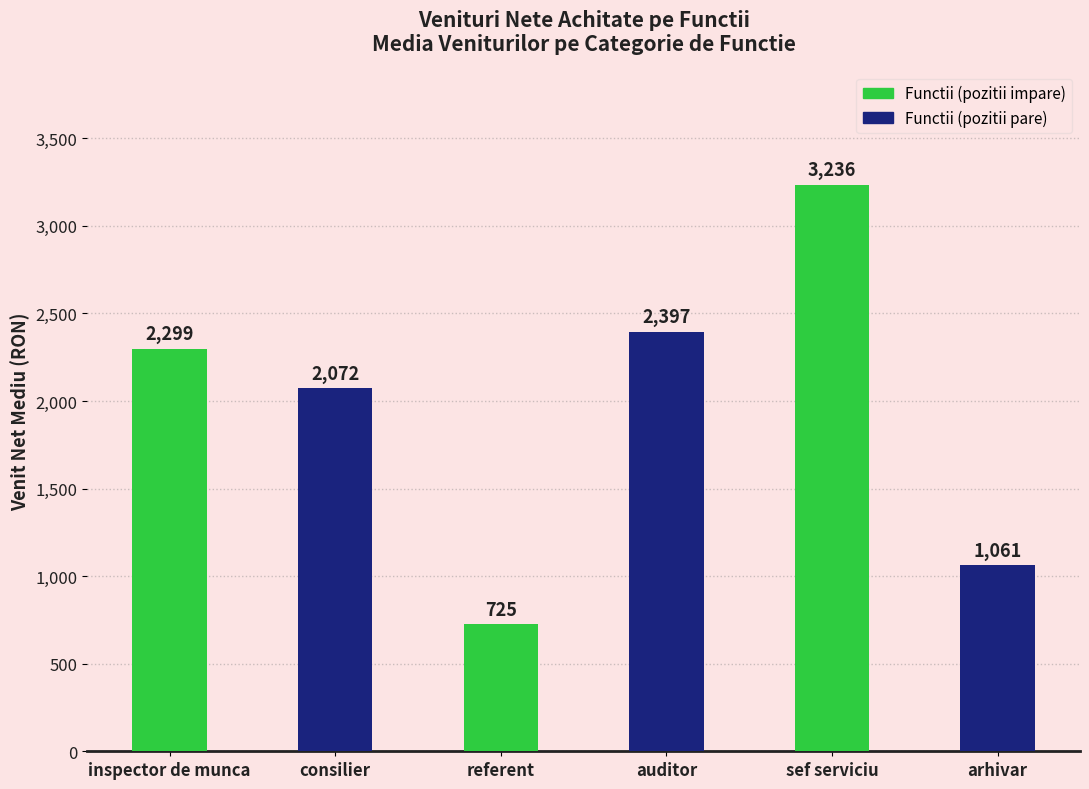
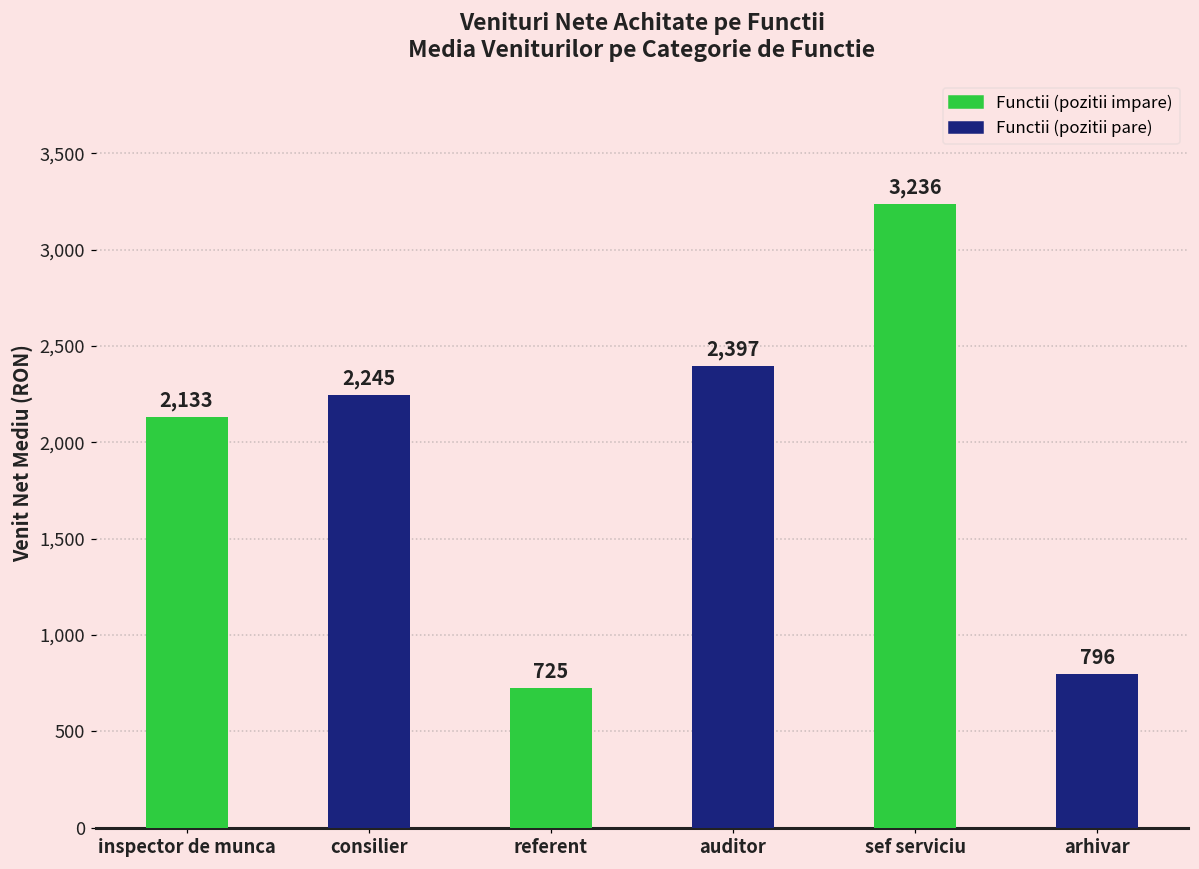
  {
-   "inspector de munca": "2,299",
-   "consilier": "2,072",
+   "inspector de munca": "2,133",
+   "consilier": "2,245",
    "referent": "725",
    "auditor": "2,397",
    "sef serviciu": "3,236",
-   "arhivar": "1,061"
+   "arhivar": "796"
  }
